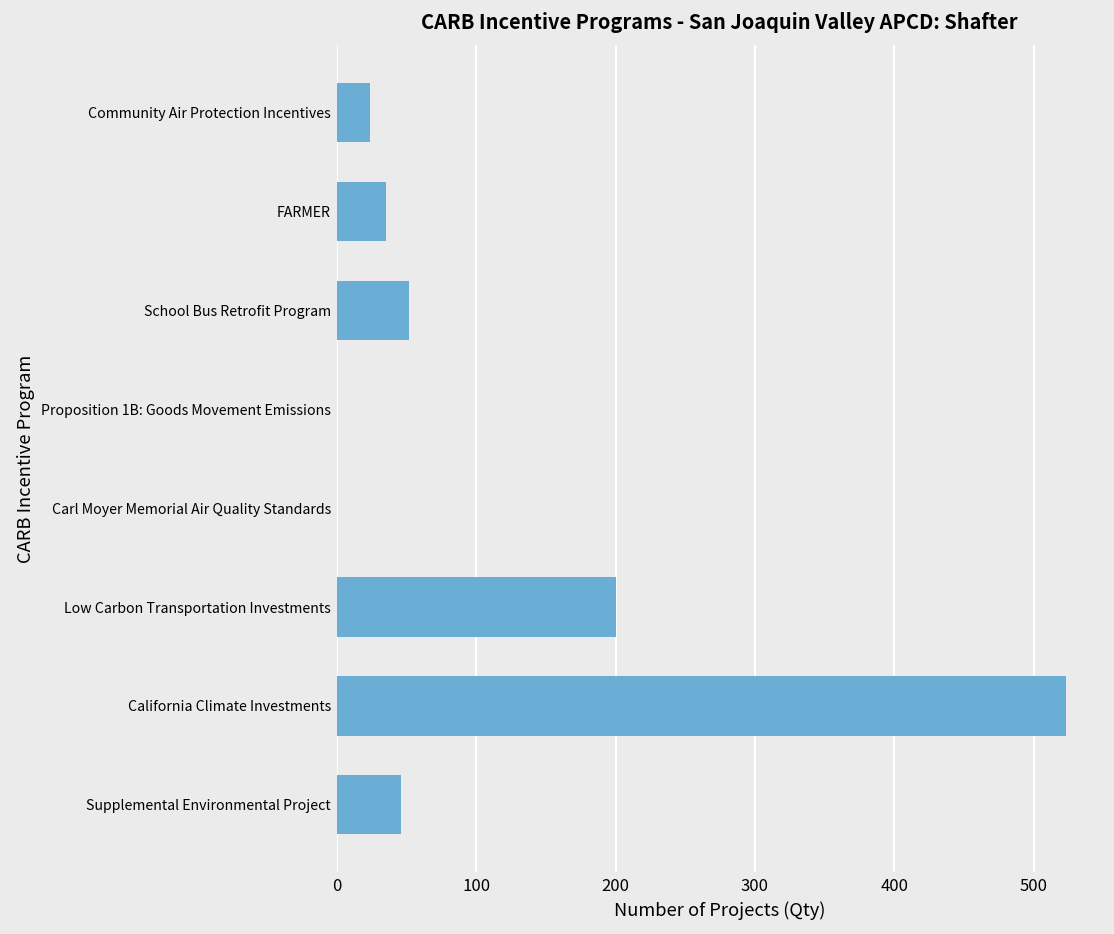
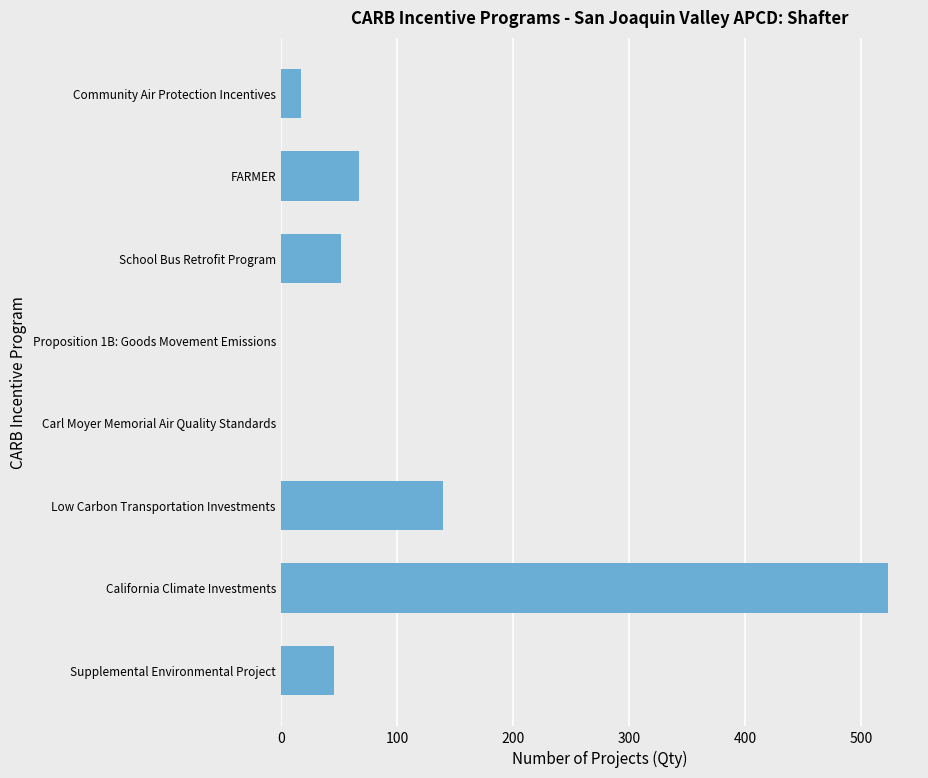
  {
-   "Community Air Protection Incentives": 24,
-   "FARMER": 35,
+   "Community Air Protection Incentives": 17,
+   "FARMER": 67,
    "School Bus Retrofit Program": 52,
    "Proposition 1B: Goods Movement Emissions": 0,
    "Carl Moyer Memorial Air Quality Standards": 0,
-   "Low Carbon Transportation Investments": 200,
+   "Low Carbon Transportation Investments": 140,
    "California Climate Investments": 523,
    "Supplemental Environmental Project": 46
  }
